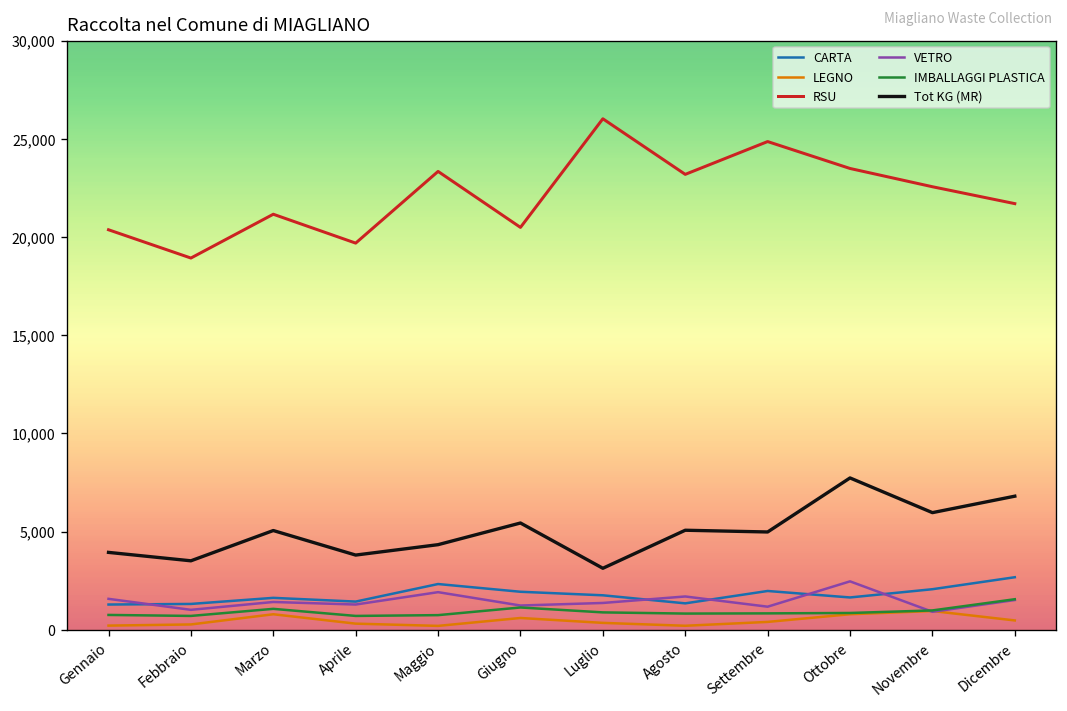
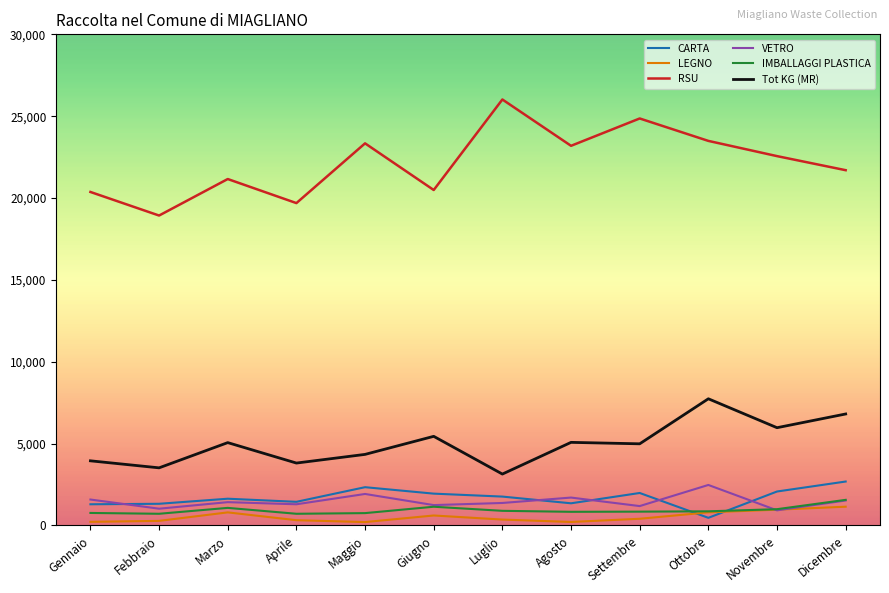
  {
    "CARTA": {
      "Gennaio": "1,300",
      "Febbraio": "1,300",
      "Marzo": "1,600",
      "Maggio": "2,300",
      "Giugno": "1,900",
      "Luglio": "1,800",
      "Agosto": "1,400",
      "Settembre": "2,000",
-     "Ottobre": "1,700",
+     "Ottobre": "500",
      "Novembre": "2,100",
      "Dicembre": "2,700"
    },
    "LEGNO": {
      "Gennaio": "200",
      "Febbraio": "300",
      "Marzo": "800",
      "Aprile": "300",
      "Maggio": "200",
      "Giugno": "600",
      "Luglio": "400",
      "Agosto": "200",
      "Settembre": "400",
-     "Dicembre": "500"
+     "Dicembre": "1,100"
    },
    "RSU": {
      "Gennaio": "20,400",
      "Febbraio": "18,900",
      "Marzo": "21,200",
      "Aprile": "19,700",
      "Maggio": "23,300",
      "Giugno": "20,500",
      "Luglio": "26,000",
      "Agosto": "23,200",
      "Settembre": "24,900",
      "Ottobre": "23,500",
      "Novembre": "22,600",
      "Dicembre": "21,700"
    },
    "VETRO": {
      "Gennaio": "1,600",
      "Febbraio": "1,000",
      "Marzo": "1,400",
      "Maggio": "1,900",
      "Luglio": "1,400",
      "Agosto": "1,700",
      "Settembre": "1,200",
      "Ottobre": "2,500"
    },
    "IMBALLAGGI PLASTICA": {
      "Gennaio": "800",
      "Febbraio": "700",
      "Marzo": "1,100",
      "Aprile": "700",
      "Maggio": "800",
      "Luglio": "900",
      "Agosto": "800",
      "Settembre": "800"
    },
    "Tot KG (MR)": {
      "Gennaio": "3,900",
      "Febbraio": "3,500",
      "Marzo": "5,100",
      "Aprile": "3,800",
      "Maggio": "4,300",
      "Giugno": "5,400",
      "Luglio": "3,100",
      "Agosto": "5,100",
      "Settembre": "5,000",
      "Ottobre": "7,700",
      "Novembre": "6,000",
      "Dicembre": "6,800"
    }
  }
